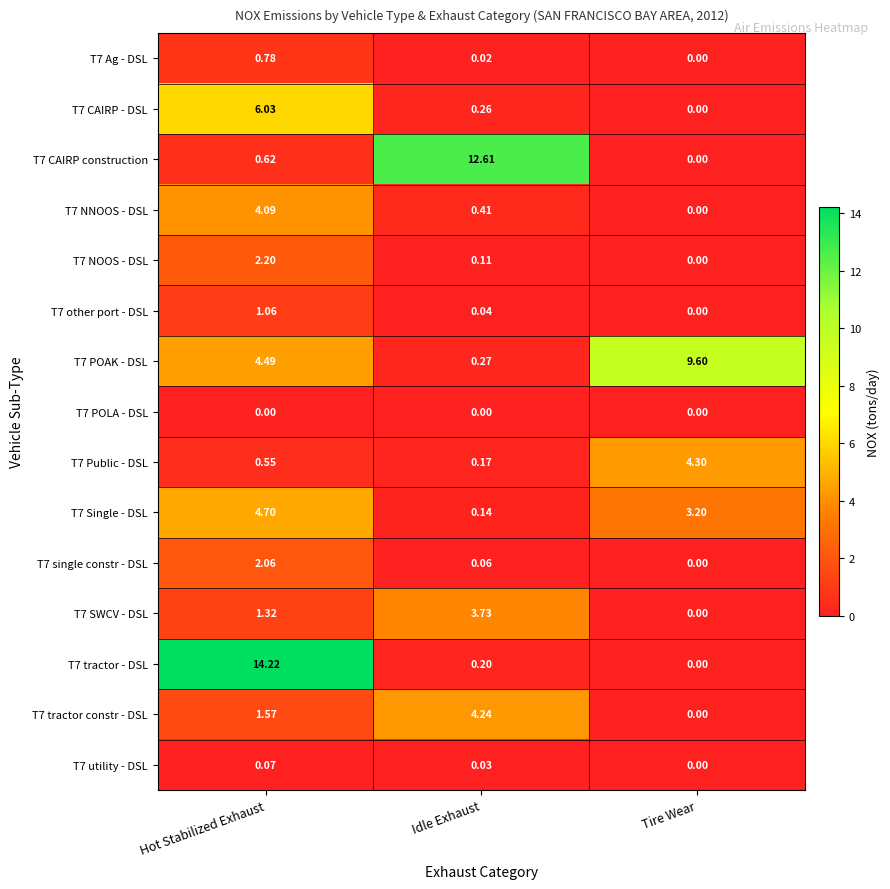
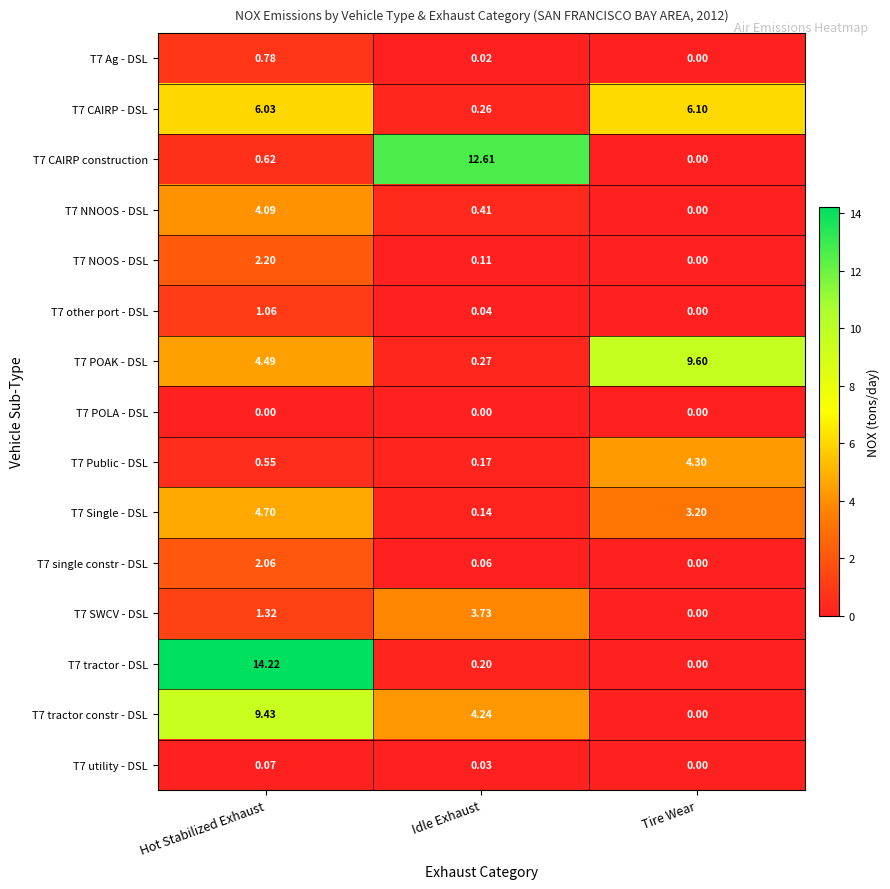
  {
    "T7 Ag - DSL": {
      "Hot Stabilized Exhaust": 0.78,
      "Idle Exhaust": 0.02,
      "Tire Wear": 0.00
    },
    "T7 CAIRP - DSL": {
      "Hot Stabilized Exhaust": 6.03,
      "Idle Exhaust": 0.26,
-     "Tire Wear": 0.00
+     "Tire Wear": 6.10
    },
    "T7 CAIRP construction": {
      "Hot Stabilized Exhaust": 0.62,
      "Idle Exhaust": 12.61,
      "Tire Wear": 0.00
    },
    "T7 NNOOS - DSL": {
      "Hot Stabilized Exhaust": 4.09,
      "Idle Exhaust": 0.41,
      "Tire Wear": 0.00
    },
    "T7 NOOS - DSL": {
      "Hot Stabilized Exhaust": 2.20,
      "Idle Exhaust": 0.11,
      "Tire Wear": 0.00
    },
    "T7 other port - DSL": {
      "Hot Stabilized Exhaust": 1.06,
      "Idle Exhaust": 0.04,
      "Tire Wear": 0.00
    },
    "T7 POAK - DSL": {
      "Hot Stabilized Exhaust": 4.49,
      "Idle Exhaust": 0.27,
      "Tire Wear": 9.60
    },
    "T7 POLA - DSL": {
      "Hot Stabilized Exhaust": 0.00,
      "Idle Exhaust": 0.00,
      "Tire Wear": 0.00
    },
    "T7 Public - DSL": {
      "Hot Stabilized Exhaust": 0.55,
      "Idle Exhaust": 0.17,
      "Tire Wear": 4.30
    },
    "T7 Single - DSL": {
      "Hot Stabilized Exhaust": 4.70,
      "Idle Exhaust": 0.14,
      "Tire Wear": 3.20
    },
    "T7 single constr - DSL": {
      "Hot Stabilized Exhaust": 2.06,
      "Idle Exhaust": 0.06,
      "Tire Wear": 0.00
    },
    "T7 SWCV - DSL": {
      "Hot Stabilized Exhaust": 1.32,
      "Idle Exhaust": 3.73,
      "Tire Wear": 0.00
    },
    "T7 tractor - DSL": {
      "Hot Stabilized Exhaust": 14.22,
      "Idle Exhaust": 0.20,
      "Tire Wear": 0.00
    },
    "T7 tractor constr - DSL": {
-     "Hot Stabilized Exhaust": 1.57,
+     "Hot Stabilized Exhaust": 9.43,
      "Idle Exhaust": 4.24,
      "Tire Wear": 0.00
    },
    "T7 utility - DSL": {
      "Hot Stabilized Exhaust": 0.07,
      "Idle Exhaust": 0.03,
      "Tire Wear": 0.00
    }
  }
